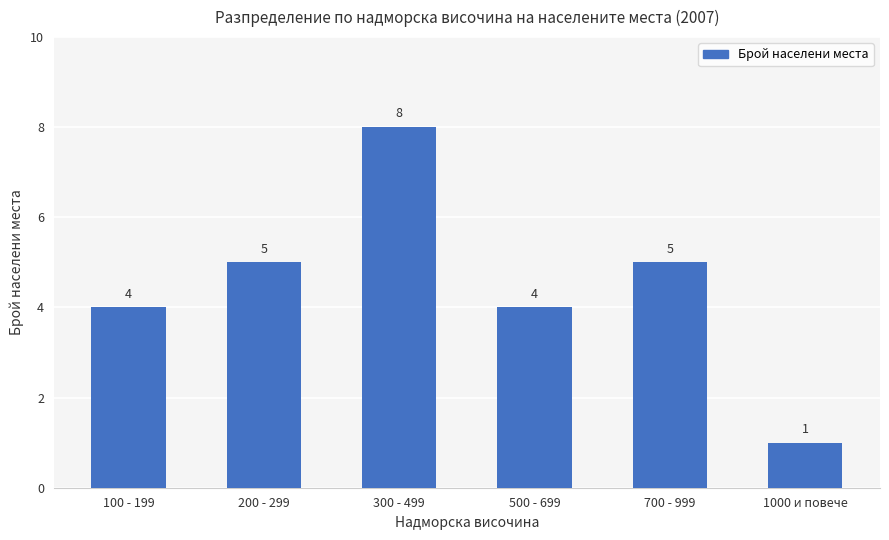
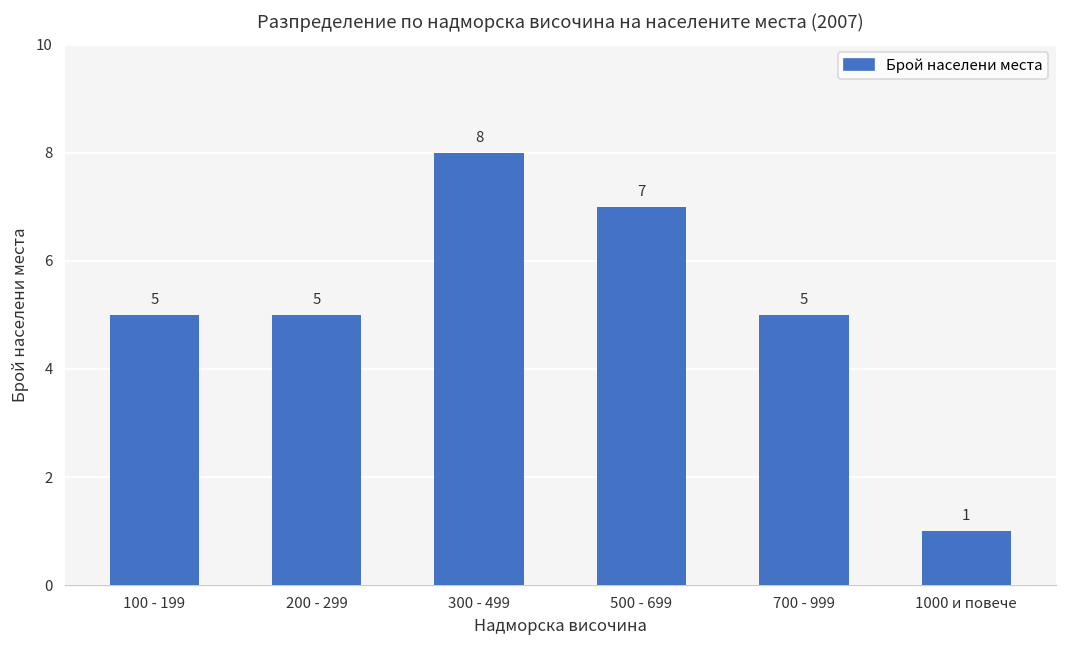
  {
-   "100 - 199": 4,
+   "100 - 199": 5,
    "200 - 299": 5,
    "300 - 499": 8,
-   "500 - 699": 4,
+   "500 - 699": 7,
    "700 - 999": 5,
    "1000 и повече": 1
  }
